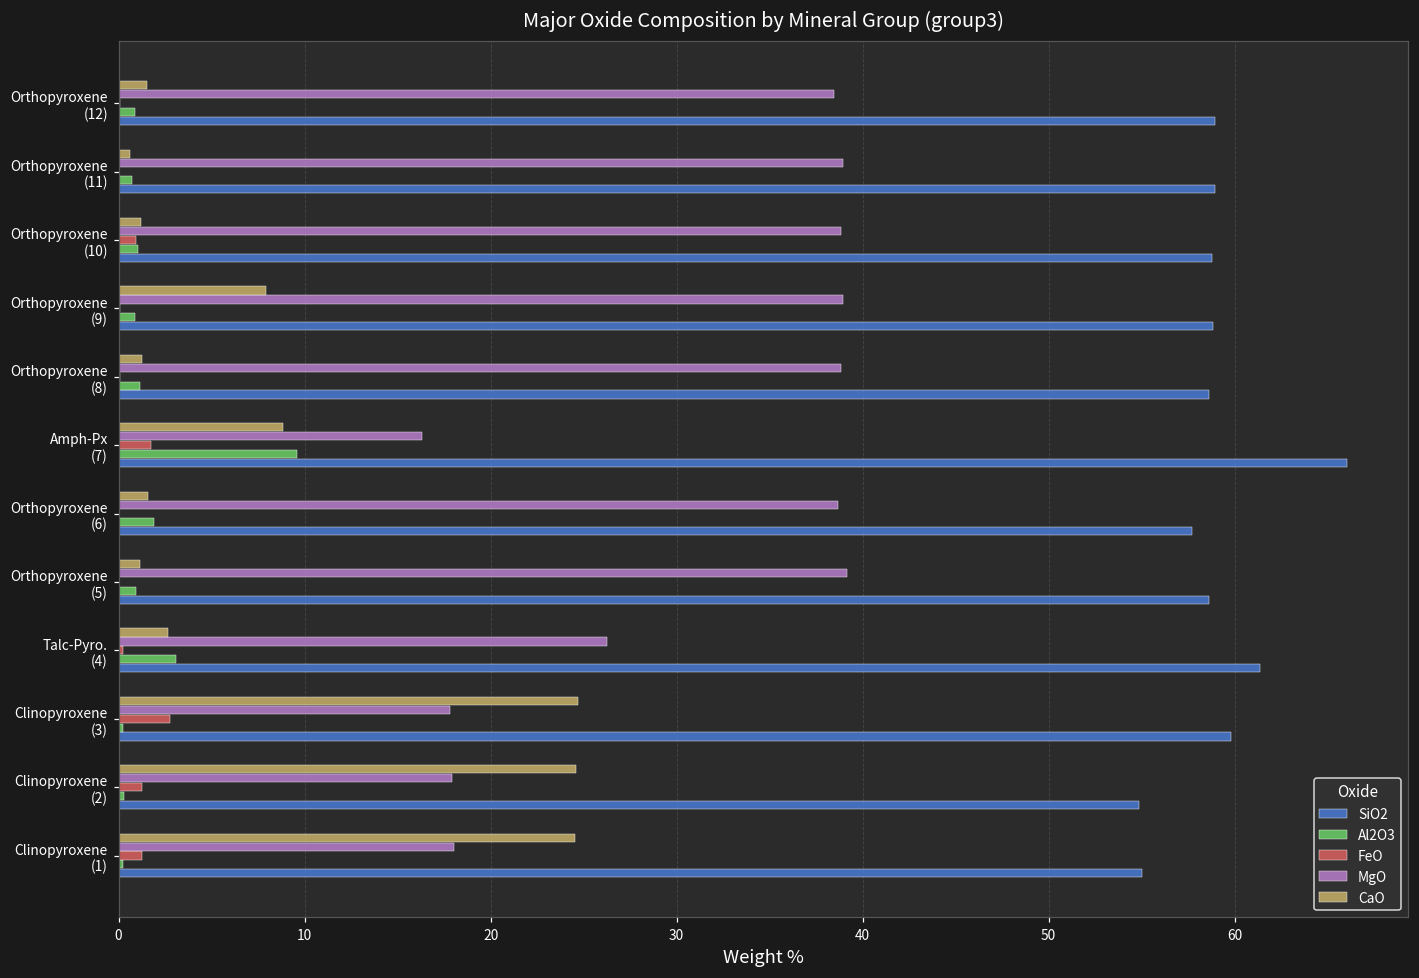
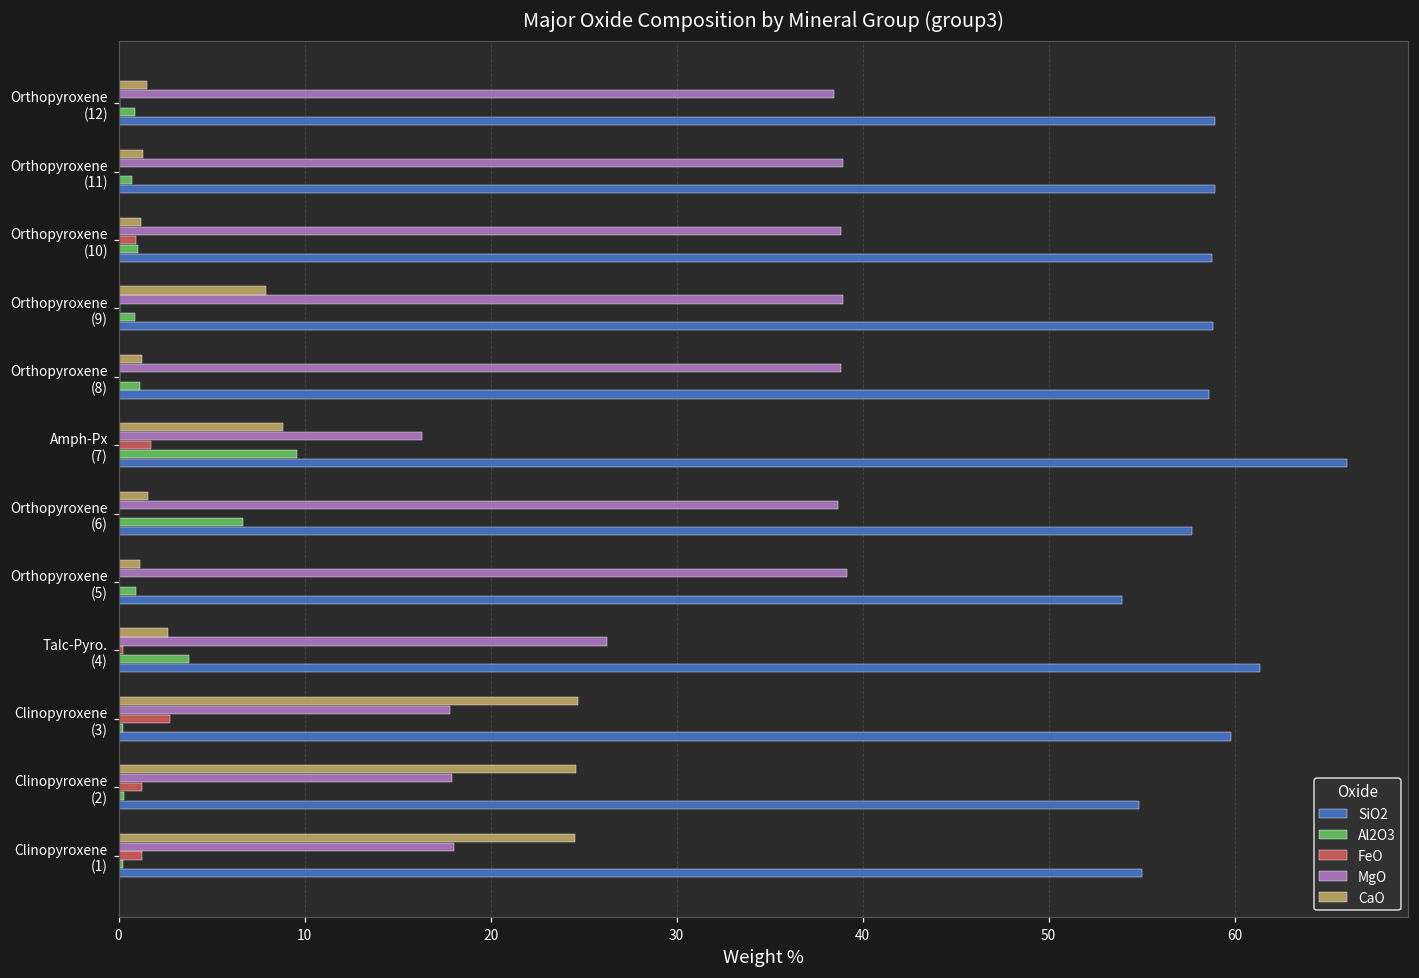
  {
    "SiO2": {
      "Orthopyroxene (12)": 58.9,
      "Orthopyroxene (11)": 59.0,
      "Orthopyroxene (10)": 58.8,
      "Orthopyroxene (9)": 58.8,
      "Orthopyroxene (8)": 58.6,
      "Amph-Px (7)": 66.0,
      "Orthopyroxene (6)": 57.7,
-     "Orthopyroxene (5)": 58.6,
+     "Orthopyroxene (5)": 54.0,
      "Talc-Pyro. (4)": 61.4,
      "Clinopyroxene (3)": 59.8,
      "Clinopyroxene (2)": 54.9,
      "Clinopyroxene (1)": 55.0
    },
    "Al2O3": {
      "Orthopyroxene (12)": 0.9,
      "Orthopyroxene (11)": 0.7,
      "Orthopyroxene (10)": 1.0,
      "Orthopyroxene (9)": 0.9,
      "Orthopyroxene (8)": 1.1,
      "Amph-Px (7)": 9.6,
-     "Orthopyroxene (6)": 1.9,
+     "Orthopyroxene (6)": 6.7,
      "Orthopyroxene (5)": 1.0,
-     "Talc-Pyro. (4)": 3.1,
+     "Talc-Pyro. (4)": 3.8,
      "Clinopyroxene (3)": 0.2,
      "Clinopyroxene (2)": 0.3,
      "Clinopyroxene (1)": 0.2
    },
    "FeO": {
      "Orthopyroxene (10)": 0.9,
      "Amph-Px (7)": 1.8,
      "Orthopyroxene (6)": 0.0,
      "Talc-Pyro. (4)": 0.3,
      "Clinopyroxene (3)": 2.8,
      "Clinopyroxene (2)": 1.3,
      "Clinopyroxene (1)": 1.2
    },
    "MgO": {
      "Orthopyroxene (12)": 38.5,
      "Orthopyroxene (11)": 38.9,
      "Orthopyroxene (10)": 38.8,
      "Orthopyroxene (9)": 38.9,
      "Orthopyroxene (8)": 38.8,
      "Amph-Px (7)": 16.3,
      "Orthopyroxene (6)": 38.7,
      "Orthopyroxene (5)": 39.2,
      "Talc-Pyro. (4)": 26.3,
      "Clinopyroxene (3)": 17.8,
      "Clinopyroxene (2)": 17.9,
      "Clinopyroxene (1)": 18.0
    },
    "CaO": {
      "Orthopyroxene (12)": 1.5,
-     "Orthopyroxene (11)": 0.6,
+     "Orthopyroxene (11)": 1.3,
      "Orthopyroxene (10)": 1.2,
      "Orthopyroxene (9)": 7.9,
      "Orthopyroxene (8)": 1.3,
      "Amph-Px (7)": 8.8,
      "Orthopyroxene (6)": 1.6,
      "Orthopyroxene (5)": 1.2,
      "Talc-Pyro. (4)": 2.6,
      "Clinopyroxene (3)": 24.7,
      "Clinopyroxene (2)": 24.6,
      "Clinopyroxene (1)": 24.5
    }
  }
